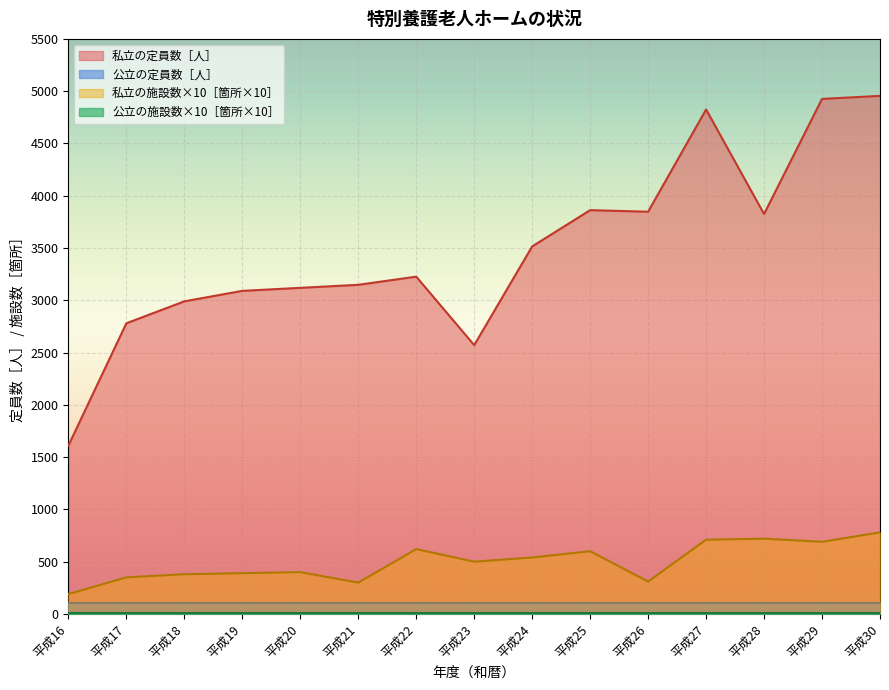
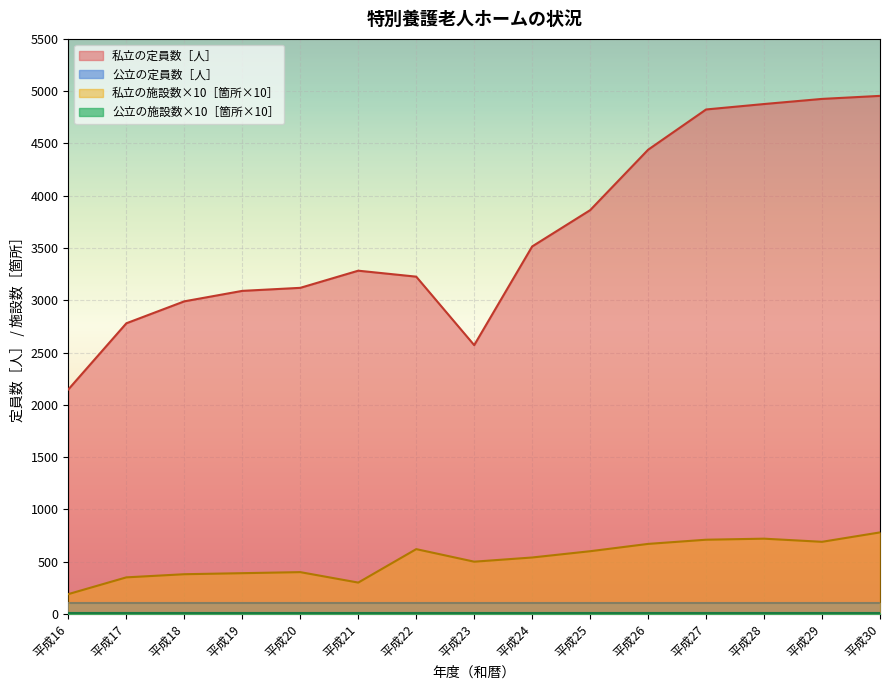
  {
    "私立の定員数［人］": {
-     "平成16": 1610,
+     "平成16": 2150,
      "平成17": 2780,
      "平成18": 2990,
      "平成19": 3090,
      "平成20": 3120,
-     "平成21": 3150,
+     "平成21": 3280,
      "平成22": 3230,
      "平成23": 2570,
      "平成24": 3520,
      "平成25": 3860,
-     "平成26": 3850,
+     "平成26": 4440,
      "平成27": 4830,
-     "平成28": 3830,
+     "平成28": 4880,
      "平成29": 4930,
      "平成30": 4960
    },
    "公立の定員数［人］": {
      "平成16": 100,
      "平成17": 100,
      "平成18": 100,
      "平成19": 100,
      "平成20": 100,
      "平成21": 100,
      "平成22": 100,
      "平成23": 100,
      "平成24": 100,
      "平成25": 100,
      "平成26": 100,
      "平成27": 100,
      "平成28": 100,
      "平成29": 100,
      "平成30": 100
    },
    "私立の施設数×10［箇所×10］": {
      "平成16": 190,
      "平成17": 350,
      "平成18": 380,
      "平成19": 390,
      "平成20": 400,
      "平成21": 300,
      "平成22": 620,
      "平成23": 500,
      "平成24": 540,
      "平成25": 600,
-     "平成26": 310,
+     "平成26": 670,
      "平成27": 710,
      "平成28": 720,
      "平成29": 690,
      "平成30": 780
    },
    "公立の施設数×10［箇所×10］": {
      "平成16": 10,
      "平成17": 10,
      "平成18": 10,
      "平成19": 10,
      "平成20": 10,
      "平成21": 10,
      "平成22": 10,
      "平成23": 10,
      "平成24": 10,
      "平成25": 10,
      "平成26": 10,
      "平成27": 10,
      "平成28": 10,
      "平成29": 10,
      "平成30": 10
    }
  }
